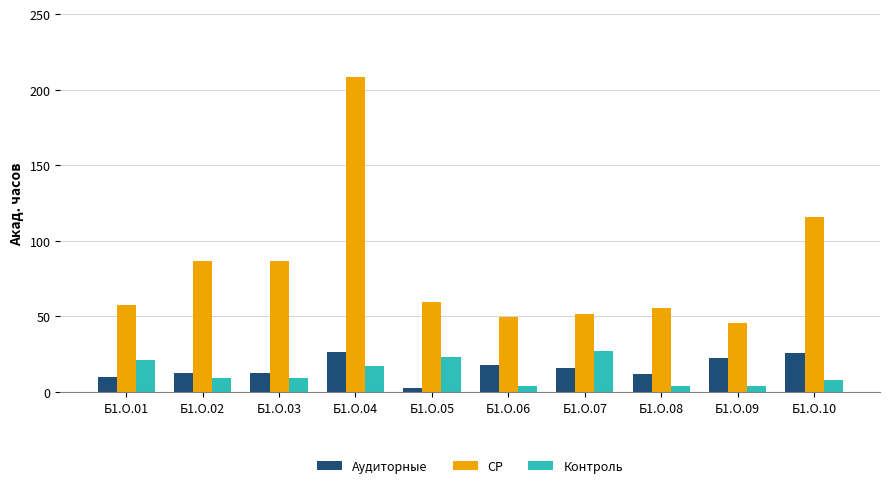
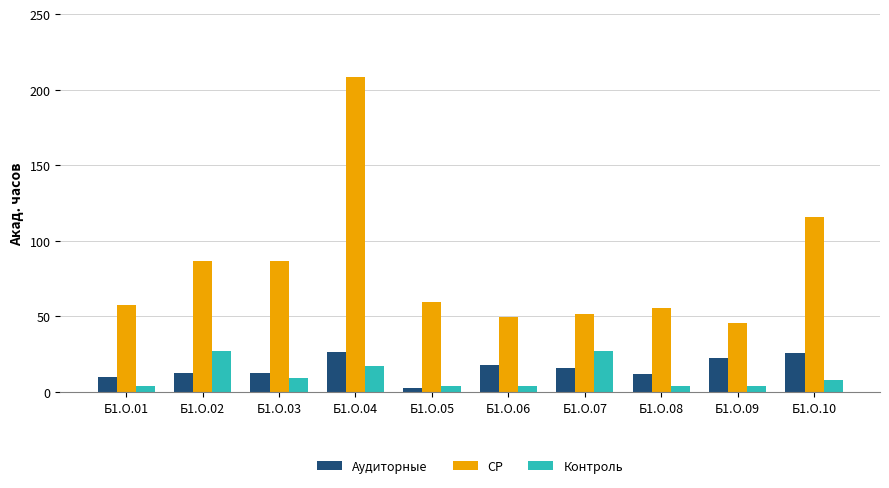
  {
    "Аудиторные": {
      "Б1.О.01": 10,
      "Б1.О.02": 12,
      "Б1.О.03": 12,
      "Б1.О.04": 27,
      "Б1.О.05": 3,
      "Б1.О.06": 18,
      "Б1.О.07": 16,
      "Б1.О.08": 12,
      "Б1.О.09": 22,
      "Б1.О.10": 26
    },
    "СР": {
      "Б1.О.01": 58,
      "Б1.О.02": 87,
      "Б1.О.03": 87,
      "Б1.О.04": 208,
      "Б1.О.05": 60,
      "Б1.О.06": 50,
      "Б1.О.07": 52,
      "Б1.О.08": 56,
      "Б1.О.09": 46,
      "Б1.О.10": 116
    },
    "Контроль": {
-     "Б1.О.01": 21,
-     "Б1.О.02": 9,
+     "Б1.О.01": 4,
+     "Б1.О.02": 27,
      "Б1.О.03": 9,
      "Б1.О.04": 17,
-     "Б1.О.05": 23,
+     "Б1.О.05": 4,
      "Б1.О.06": 4,
      "Б1.О.07": 27,
      "Б1.О.08": 4,
      "Б1.О.09": 4,
      "Б1.О.10": 8
    }
  }
